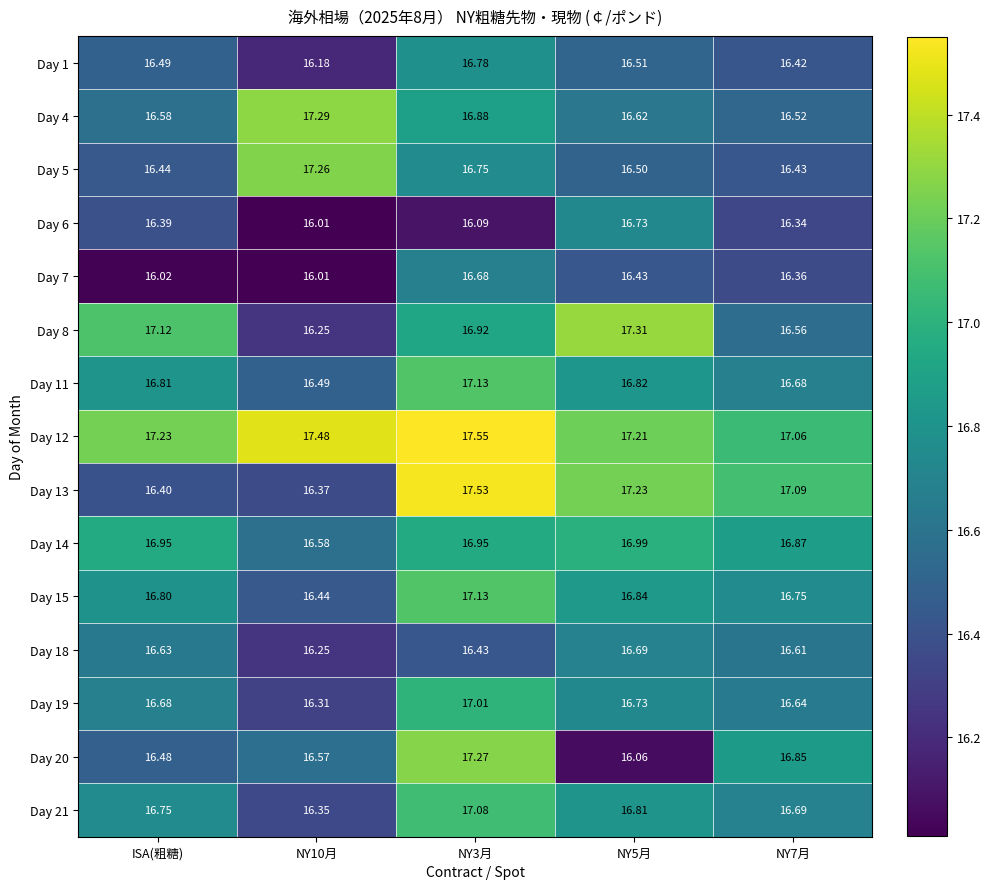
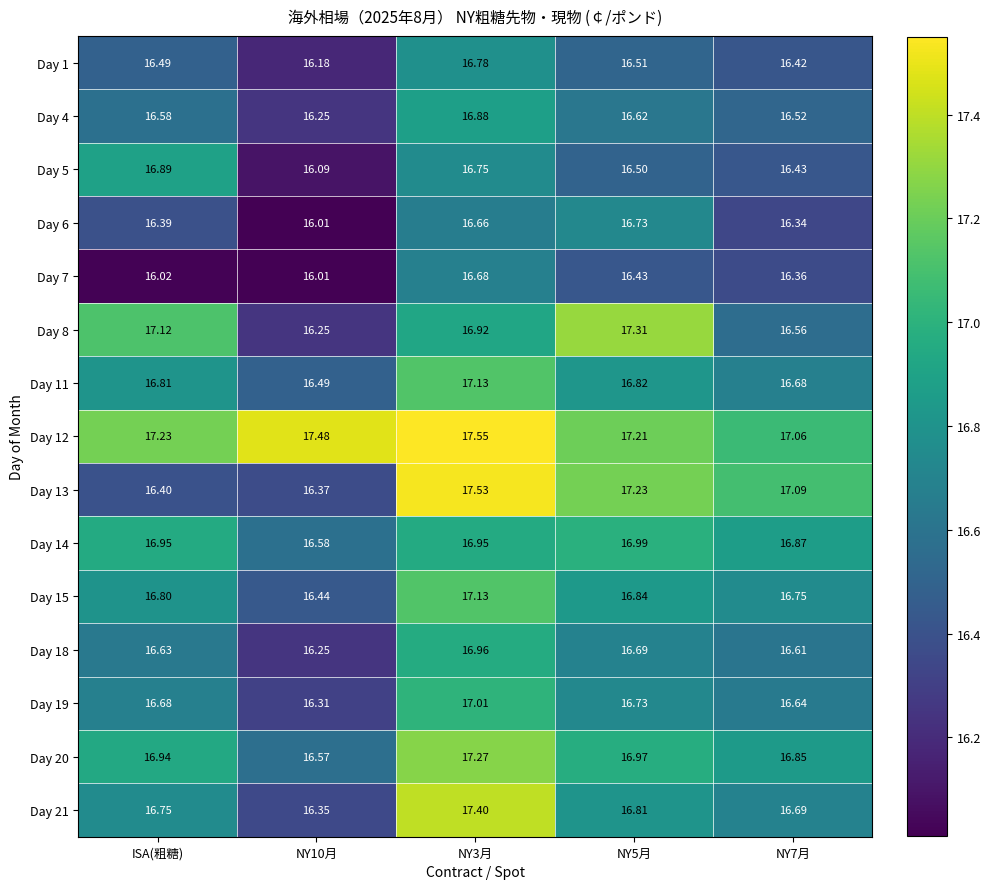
  {
    "Day 1": {
      "ISA(粗糖)": 16.49,
      "NY10月": 16.18,
      "NY3月": 16.78,
      "NY5月": 16.51,
      "NY7月": 16.42
    },
    "Day 4": {
      "ISA(粗糖)": 16.58,
-     "NY10月": 17.29,
+     "NY10月": 16.25,
      "NY3月": 16.88,
      "NY5月": 16.62,
      "NY7月": 16.52
    },
    "Day 5": {
-     "ISA(粗糖)": 16.44,
-     "NY10月": 17.26,
+     "ISA(粗糖)": 16.89,
+     "NY10月": 16.09,
      "NY3月": 16.75,
      "NY5月": 16.50,
      "NY7月": 16.43
    },
    "Day 6": {
      "ISA(粗糖)": 16.39,
      "NY10月": 16.01,
-     "NY3月": 16.09,
+     "NY3月": 16.66,
      "NY5月": 16.73,
      "NY7月": 16.34
    },
    "Day 7": {
      "ISA(粗糖)": 16.02,
      "NY10月": 16.01,
      "NY3月": 16.68,
      "NY5月": 16.43,
      "NY7月": 16.36
    },
    "Day 8": {
      "ISA(粗糖)": 17.12,
      "NY10月": 16.25,
      "NY3月": 16.92,
      "NY5月": 17.31,
      "NY7月": 16.56
    },
    "Day 11": {
      "ISA(粗糖)": 16.81,
      "NY10月": 16.49,
      "NY3月": 17.13,
      "NY5月": 16.82,
      "NY7月": 16.68
    },
    "Day 12": {
      "ISA(粗糖)": 17.23,
      "NY10月": 17.48,
      "NY3月": 17.55,
      "NY5月": 17.21,
      "NY7月": 17.06
    },
    "Day 13": {
      "ISA(粗糖)": 16.40,
      "NY10月": 16.37,
      "NY3月": 17.53,
      "NY5月": 17.23,
      "NY7月": 17.09
    },
    "Day 14": {
      "ISA(粗糖)": 16.95,
      "NY10月": 16.58,
      "NY3月": 16.95,
      "NY5月": 16.99,
      "NY7月": 16.87
    },
    "Day 15": {
      "ISA(粗糖)": 16.80,
      "NY10月": 16.44,
      "NY3月": 17.13,
      "NY5月": 16.84,
      "NY7月": 16.75
    },
    "Day 18": {
      "ISA(粗糖)": 16.63,
      "NY10月": 16.25,
-     "NY3月": 16.43,
+     "NY3月": 16.96,
      "NY5月": 16.69,
      "NY7月": 16.61
    },
    "Day 19": {
      "ISA(粗糖)": 16.68,
      "NY10月": 16.31,
      "NY3月": 17.01,
      "NY5月": 16.73,
      "NY7月": 16.64
    },
    "Day 20": {
-     "ISA(粗糖)": 16.48,
+     "ISA(粗糖)": 16.94,
      "NY10月": 16.57,
      "NY3月": 17.27,
-     "NY5月": 16.06,
+     "NY5月": 16.97,
      "NY7月": 16.85
    },
    "Day 21": {
      "ISA(粗糖)": 16.75,
      "NY10月": 16.35,
-     "NY3月": 17.08,
+     "NY3月": 17.40,
      "NY5月": 16.81,
      "NY7月": 16.69
    }
  }
